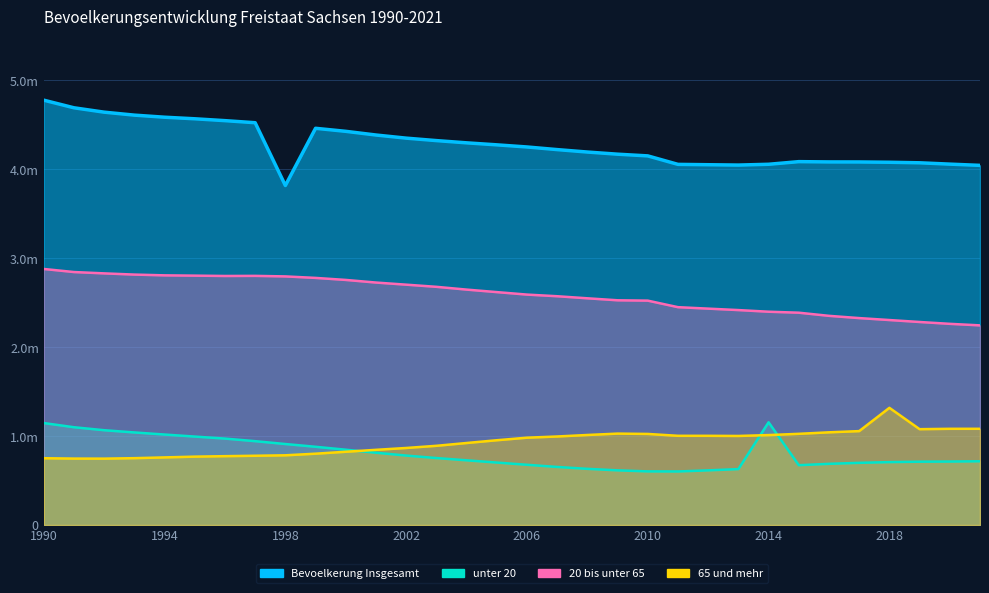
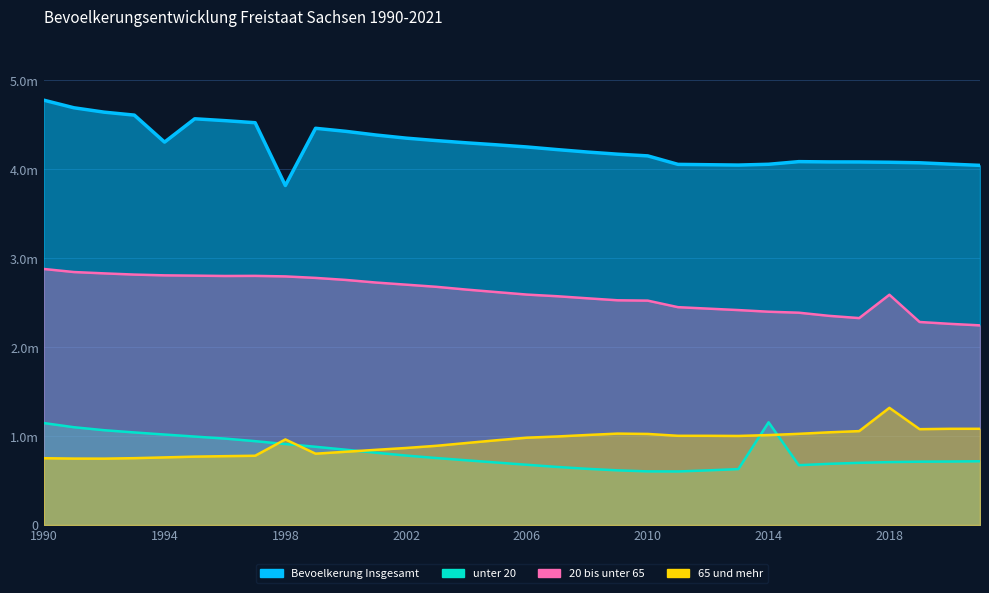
  {
    "Bevoelkerung Insgesamt": {
      "1990": "4.8m",
-     "1994": "4.6m",
+     "1994": "4.3m",
      "1998": "3.8m",
      "2002": "4.3m",
      "2006": "4.2m",
      "2010": "4.1m",
      "2014": "4.1m",
      "2018": "4.1m"
    },
    "unter 20": {
      "1990": "1.1m",
      "1994": "1.0m",
      "1998": "0.9m",
      "2002": "0.8m",
      "2006": "0.7m",
      "2010": "0.6m",
      "2014": "1.2m",
      "2018": "0.7m"
    },
    "20 bis unter 65": {
      "1990": "2.9m",
      "1994": "2.8m",
      "1998": "2.8m",
      "2002": "2.7m",
      "2006": "2.6m",
      "2010": "2.5m",
      "2014": "2.4m",
-     "2018": "2.3m"
+     "2018": "2.6m"
    },
    "65 und mehr": {
      "1990": "0.8m",
      "1994": "0.8m",
-     "1998": "0.8m",
+     "1998": "1.0m",
      "2002": "0.9m",
      "2006": "1.0m",
      "2010": "1.0m",
      "2014": "1.0m",
      "2018": "1.3m"
    }
  }
